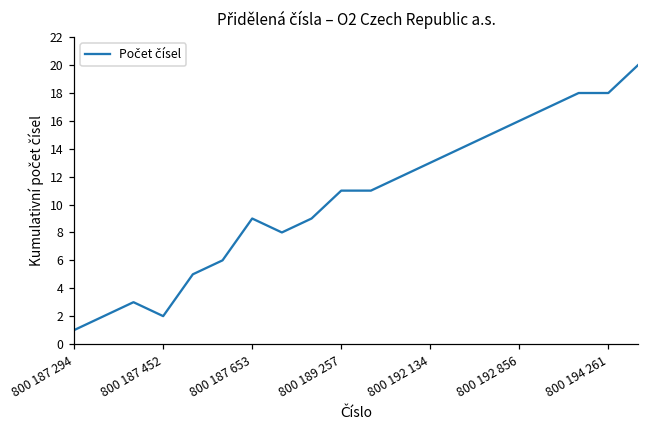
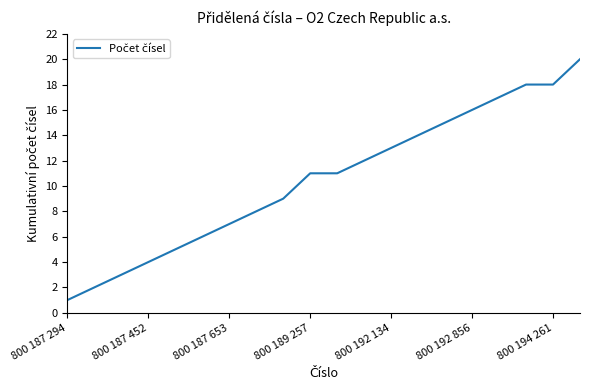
  {
    "800 187 294": 1,
-   "800 187 452": 2,
-   "800 187 653": 9,
+   "800 187 452": 4,
+   "800 187 653": 7,
    "800 189 257": 11,
    "800 192 134": 13,
    "800 192 856": 16,
    "800 194 261": 18
  }
